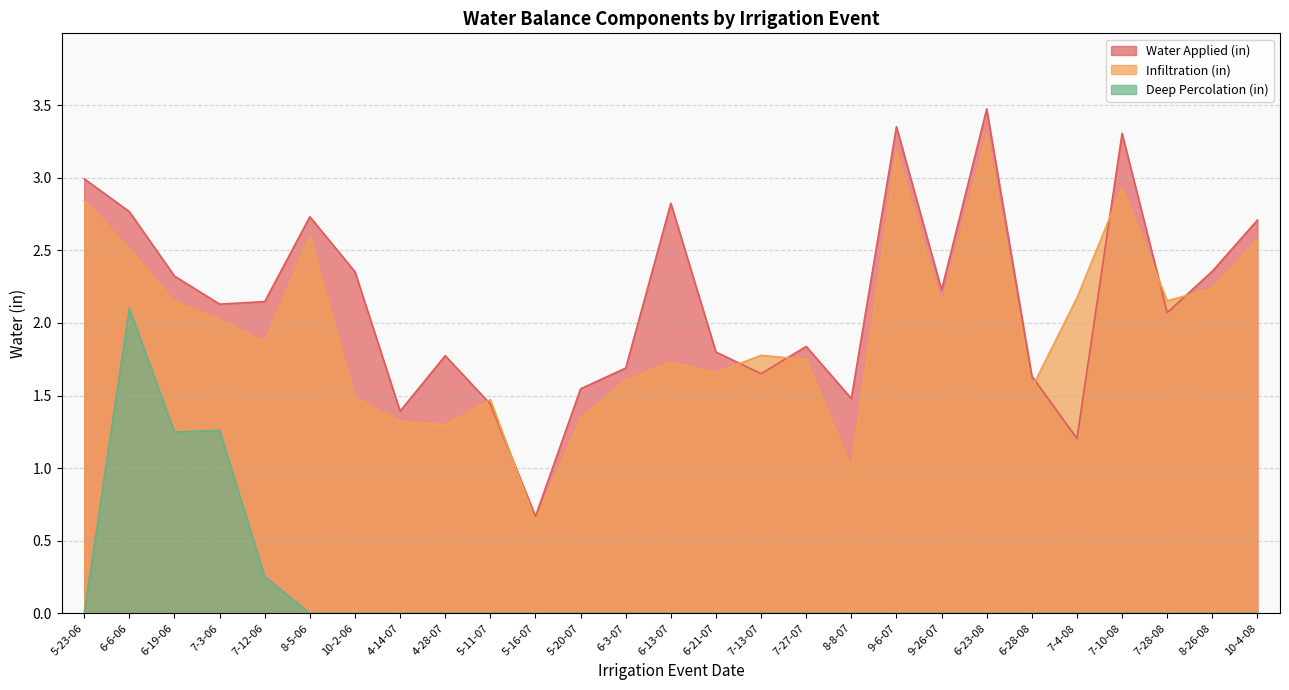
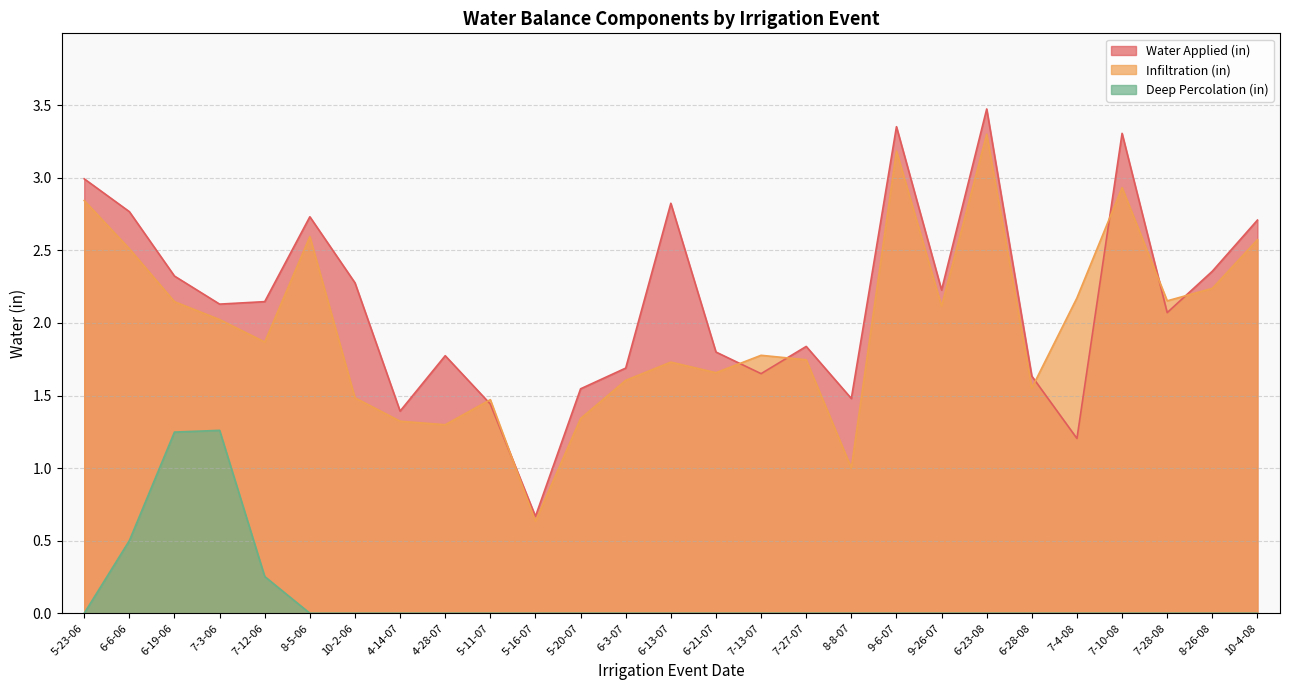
  {
    "Water Applied (in)": {
      "5-23-06": 2.99,
      "6-6-06": 2.77,
      "6-19-06": 2.32,
      "7-3-06": 2.13,
      "7-12-06": 2.15,
      "8-5-06": 2.73,
-     "10-2-06": 2.35,
+     "10-2-06": 2.28,
      "4-14-07": 1.39,
      "4-28-07": 1.77,
      "5-11-07": 1.44,
      "5-16-07": 0.67,
      "5-20-07": 1.55,
      "6-3-07": 1.69,
      "6-13-07": 2.82,
      "6-21-07": 1.80,
      "7-13-07": 1.65,
      "7-27-07": 1.84,
      "8-8-07": 1.48,
      "9-6-07": 3.35,
      "9-26-07": 2.23,
      "6-23-08": 3.47,
      "6-28-08": 1.63,
      "7-4-08": 1.20,
      "7-10-08": 3.31,
      "7-28-08": 2.07,
      "8-26-08": 2.36,
      "10-4-08": 2.71
    },
    "Infiltration (in)": {
      "5-23-06": 2.84,
      "6-6-06": 2.51,
      "6-19-06": 2.15,
      "7-3-06": 2.02,
      "7-12-06": 1.87,
      "8-5-06": 2.59,
      "10-2-06": 1.48,
      "4-14-07": 1.32,
      "4-28-07": 1.30,
      "5-11-07": 1.47,
      "5-16-07": 0.63,
      "5-20-07": 1.34,
      "6-3-07": 1.60,
      "6-13-07": 1.73,
      "6-21-07": 1.66,
      "7-13-07": 1.78,
      "7-27-07": 1.75,
      "8-8-07": 1.00,
      "9-6-07": 3.18,
      "9-26-07": 2.12,
      "6-23-08": 3.30,
      "6-28-08": 1.55,
      "7-4-08": 2.17,
      "7-10-08": 2.93,
      "7-28-08": 2.15,
      "8-26-08": 2.24,
      "10-4-08": 2.57
    },
    "Deep Percolation (in)": {
      "5-23-06": 0.0,
-     "6-6-06": 2.1,
+     "6-6-06": 0.5,
      "6-19-06": 1.25,
      "7-3-06": 1.26,
      "7-12-06": 0.25,
      "8-5-06": 0.0,
      "10-2-06": 0.0,
      "4-14-07": 0.0,
      "4-28-07": 0.0,
      "5-11-07": 0.0,
      "5-16-07": 0.0,
      "5-20-07": 0.0,
      "6-3-07": 0.0,
      "6-13-07": 0.0,
      "6-21-07": 0.0,
      "7-13-07": 0.0,
      "7-27-07": 0.0,
      "8-8-07": 0.0,
      "9-6-07": 0.0,
      "9-26-07": 0.0,
      "6-23-08": 0.0,
      "6-28-08": 0.0,
      "7-4-08": 0.0,
      "7-10-08": 0.0,
      "7-28-08": 0.0,
      "8-26-08": 0.0,
      "10-4-08": 0.0
    }
  }
